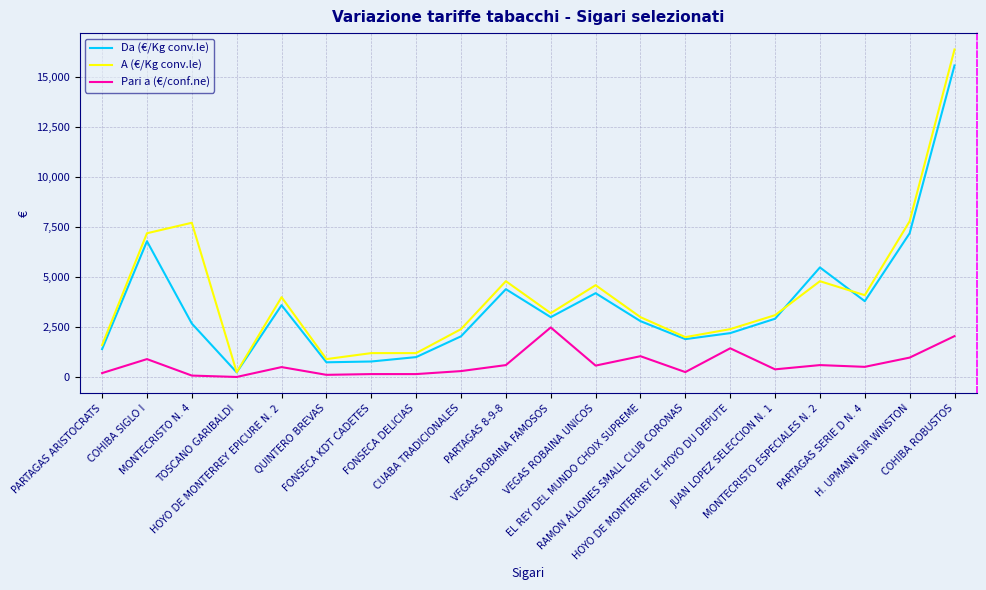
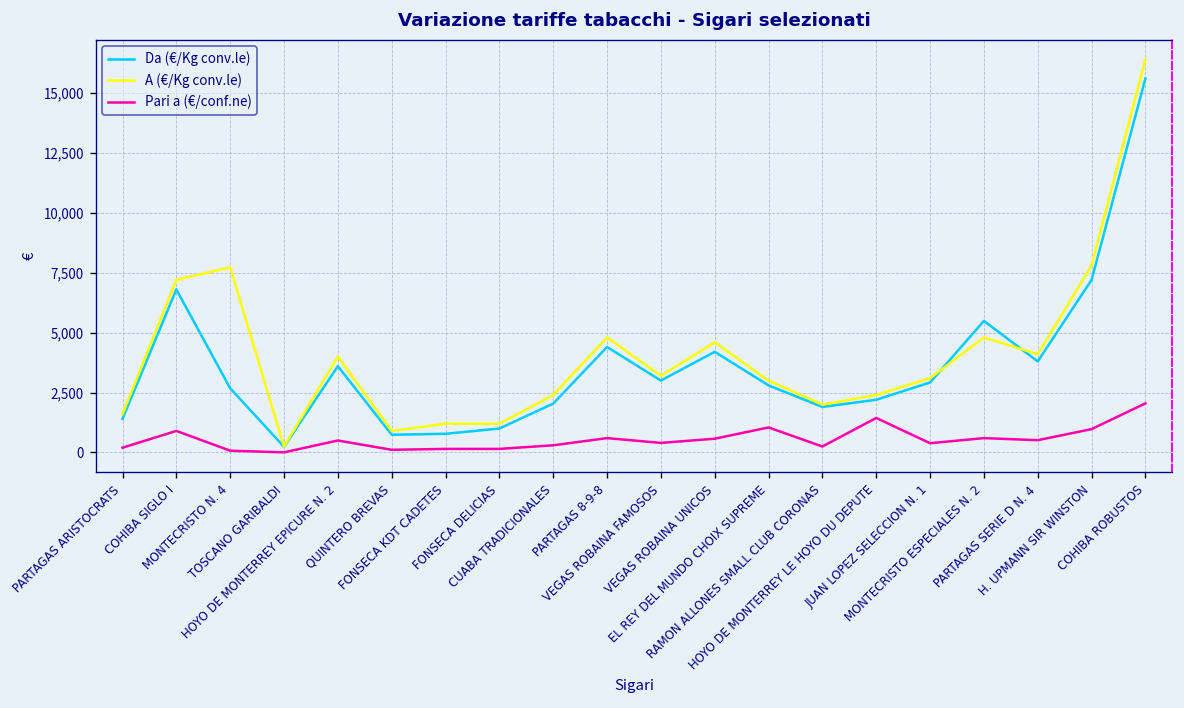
  {
    "Da (€/Kg conv.le)": {
      "PARTAGAS ARISTOCRATS": "1,400",
      "COHIBA SIGLO I": "6,800",
      "MONTECRISTO N. 4": "2,700",
      "HOYO DE MONTERREY EPICURE N. 2": "3,600",
      "QUINTERO BREVAS": "700",
      "FONSECA KDT CADETES": "800",
      "FONSECA DELICIAS": "1,000",
      "CUABA TRADICIONALES": "2,000",
      "PARTAGAS 8-9-8": "4,400",
      "VEGAS ROBAINA FAMOSOS": "3,000",
      "VEGAS ROBAINA UNICOS": "4,200",
      "EL REY DEL MUNDO CHOIX SUPREME": "2,800",
      "HOYO DE MONTERREY LE HOYO DU DEPUTE": "2,200",
      "JUAN LOPEZ SELECCION N. 1": "2,900",
      "MONTECRISTO ESPECIALES N. 2": "5,500",
      "PARTAGAS SERIE D N. 4": "3,800",
      "H. UPMANN SIR WINSTON": "7,200",
      "COHIBA ROBUSTOS": "15,600"
    },
    "A (€/Kg conv.le)": {
      "PARTAGAS ARISTOCRATS": "1,600",
      "COHIBA SIGLO I": "7,200",
      "MONTECRISTO N. 4": "7,700",
      "HOYO DE MONTERREY EPICURE N. 2": "4,000",
      "QUINTERO BREVAS": "900",
      "FONSECA KDT CADETES": "1,200",
      "FONSECA DELICIAS": "1,200",
      "CUABA TRADICIONALES": "2,400",
      "PARTAGAS 8-9-8": "4,800",
      "VEGAS ROBAINA FAMOSOS": "3,200",
      "VEGAS ROBAINA UNICOS": "4,600",
      "EL REY DEL MUNDO CHOIX SUPREME": "3,000",
      "HOYO DE MONTERREY LE HOYO DU DEPUTE": "2,400",
      "JUAN LOPEZ SELECCION N. 1": "3,100",
      "MONTECRISTO ESPECIALES N. 2": "4,800",
      "PARTAGAS SERIE D N. 4": "4,100",
      "H. UPMANN SIR WINSTON": "7,800",
      "COHIBA ROBUSTOS": "16,400"
    },
    "Pari a (€/conf.ne)": {
      "PARTAGAS ARISTOCRATS": "200",
      "COHIBA SIGLO I": "900",
      "MONTECRISTO N. 4": "100",
      "TOSCANO GARIBALDI": "0",
      "HOYO DE MONTERREY EPICURE N. 2": "500",
      "QUINTERO BREVAS": "100",
      "FONSECA KDT CADETES": "200",
      "FONSECA DELICIAS": "200",
      "CUABA TRADICIONALES": "300",
      "PARTAGAS 8-9-8": "600",
-     "VEGAS ROBAINA FAMOSOS": "2,500",
+     "VEGAS ROBAINA FAMOSOS": "400",
      "VEGAS ROBAINA UNICOS": "600",
      "EL REY DEL MUNDO CHOIX SUPREME": "1,000",
      "RAMON ALLONES SMALL CLUB CORONAS": "300",
      "HOYO DE MONTERREY LE HOYO DU DEPUTE": "1,400",
      "JUAN LOPEZ SELECCION N. 1": "400",
      "MONTECRISTO ESPECIALES N. 2": "600",
      "PARTAGAS SERIE D N. 4": "500",
      "H. UPMANN SIR WINSTON": "1,000",
      "COHIBA ROBUSTOS": "2,100"
    }
  }
